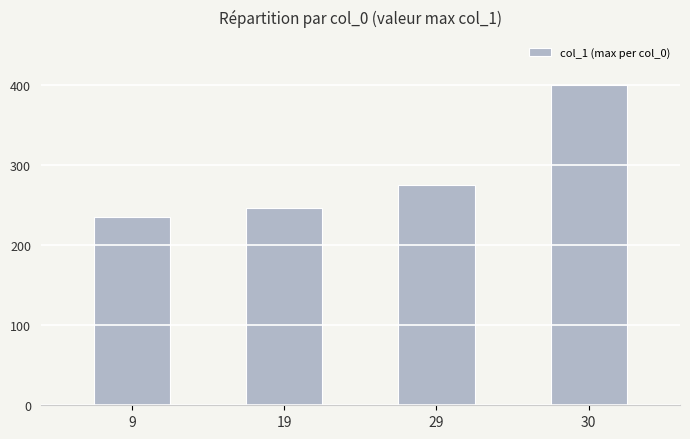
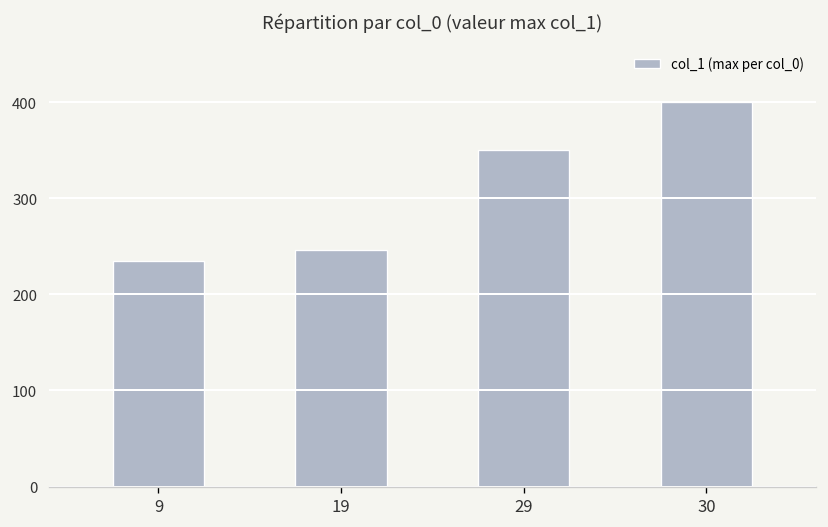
  {
    "9": 240,
    "19": 250,
-   "29": 280,
+   "29": 350,
    "30": 400
  }
